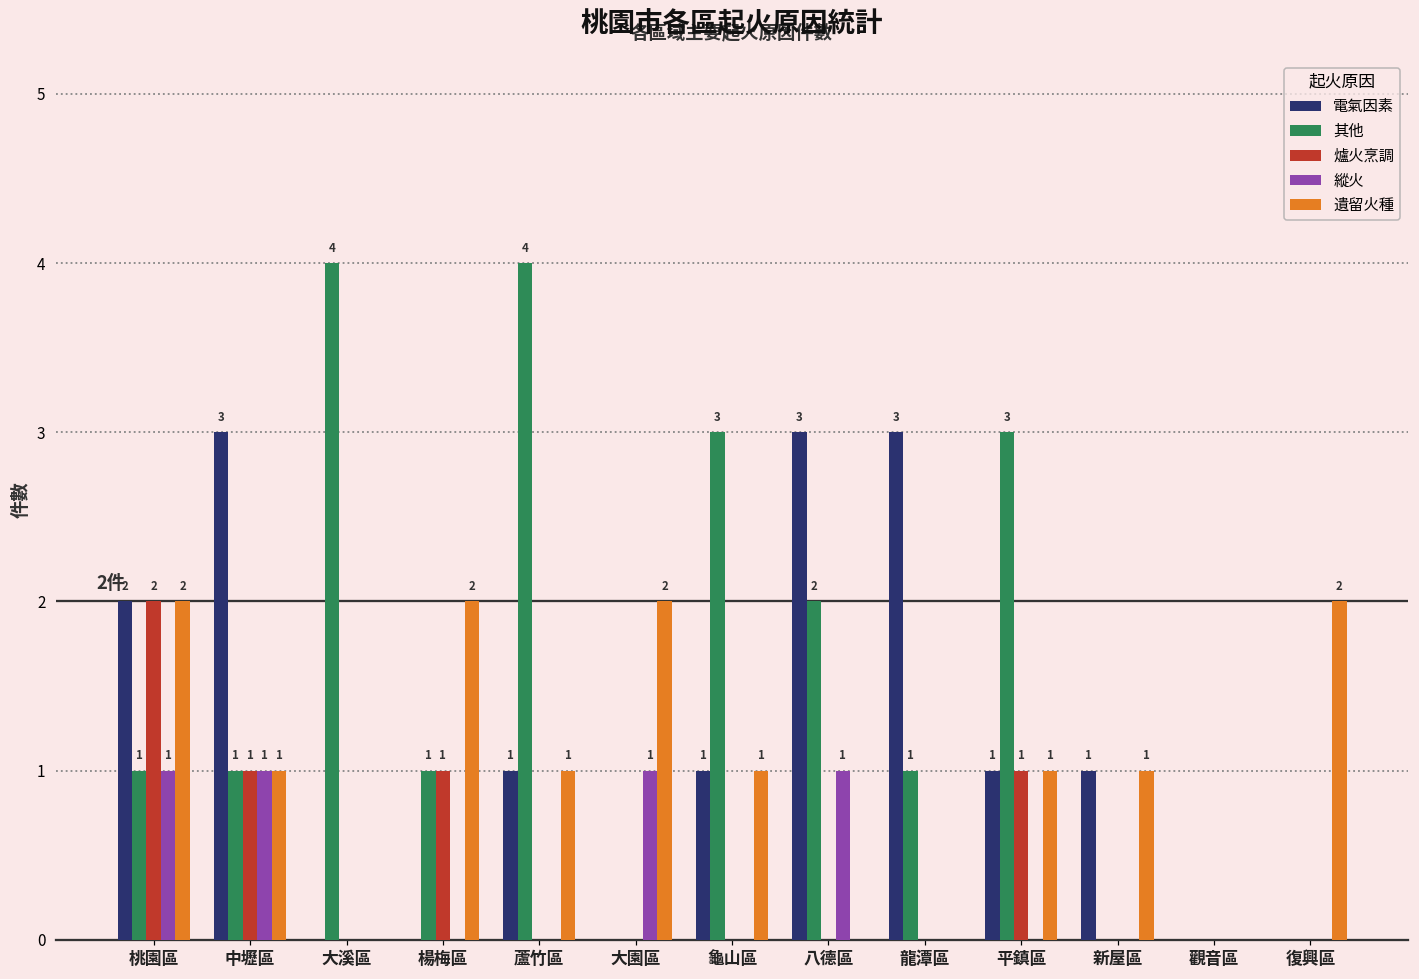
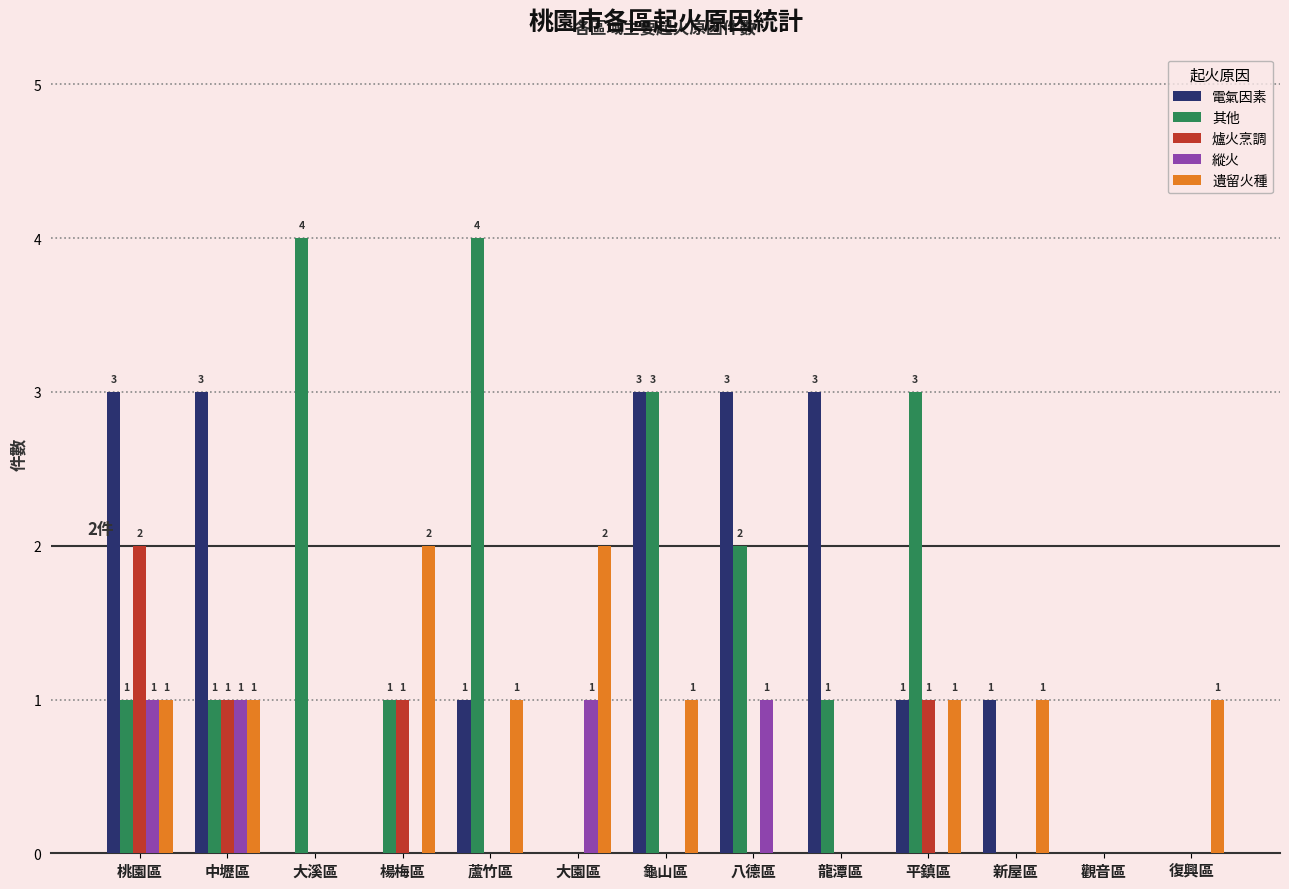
  {
    "電氣因素": {
-     "桃園區": 2,
+     "桃園區": 3,
      "中壢區": 3,
      "蘆竹區": 1,
-     "龜山區": 1,
+     "龜山區": 3,
      "八德區": 3,
      "龍潭區": 3,
      "平鎮區": 1,
      "新屋區": 1
    },
    "其他": {
      "桃園區": 1,
      "中壢區": 1,
      "大溪區": 4,
      "楊梅區": 1,
      "蘆竹區": 4,
      "龜山區": 3,
      "八德區": 2,
      "龍潭區": 1,
      "平鎮區": 3
    },
    "爐火烹調": {
      "桃園區": 2,
      "中壢區": 1,
      "楊梅區": 1,
      "平鎮區": 1
    },
    "縱火": {
      "桃園區": 1,
      "中壢區": 1,
      "大園區": 1,
      "八德區": 1
    },
    "遺留火種": {
-     "桃園區": 2,
+     "桃園區": 1,
      "中壢區": 1,
      "楊梅區": 2,
      "蘆竹區": 1,
      "大園區": 2,
      "龜山區": 1,
      "平鎮區": 1,
      "新屋區": 1,
-     "復興區": 2
+     "復興區": 1
    }
  }
